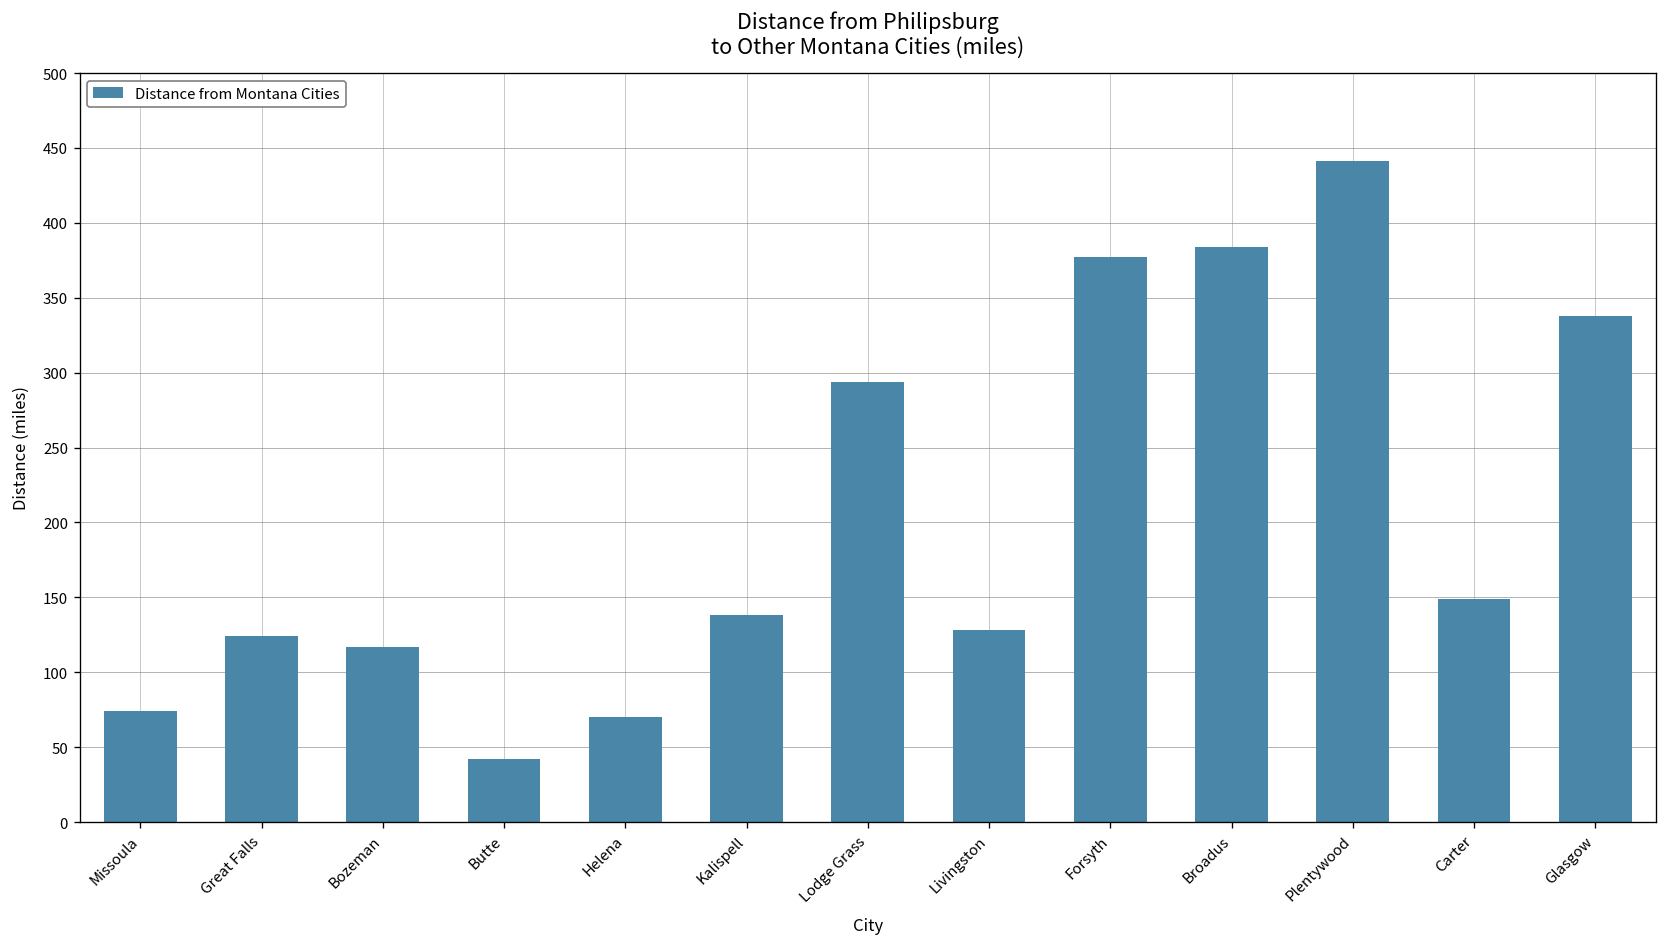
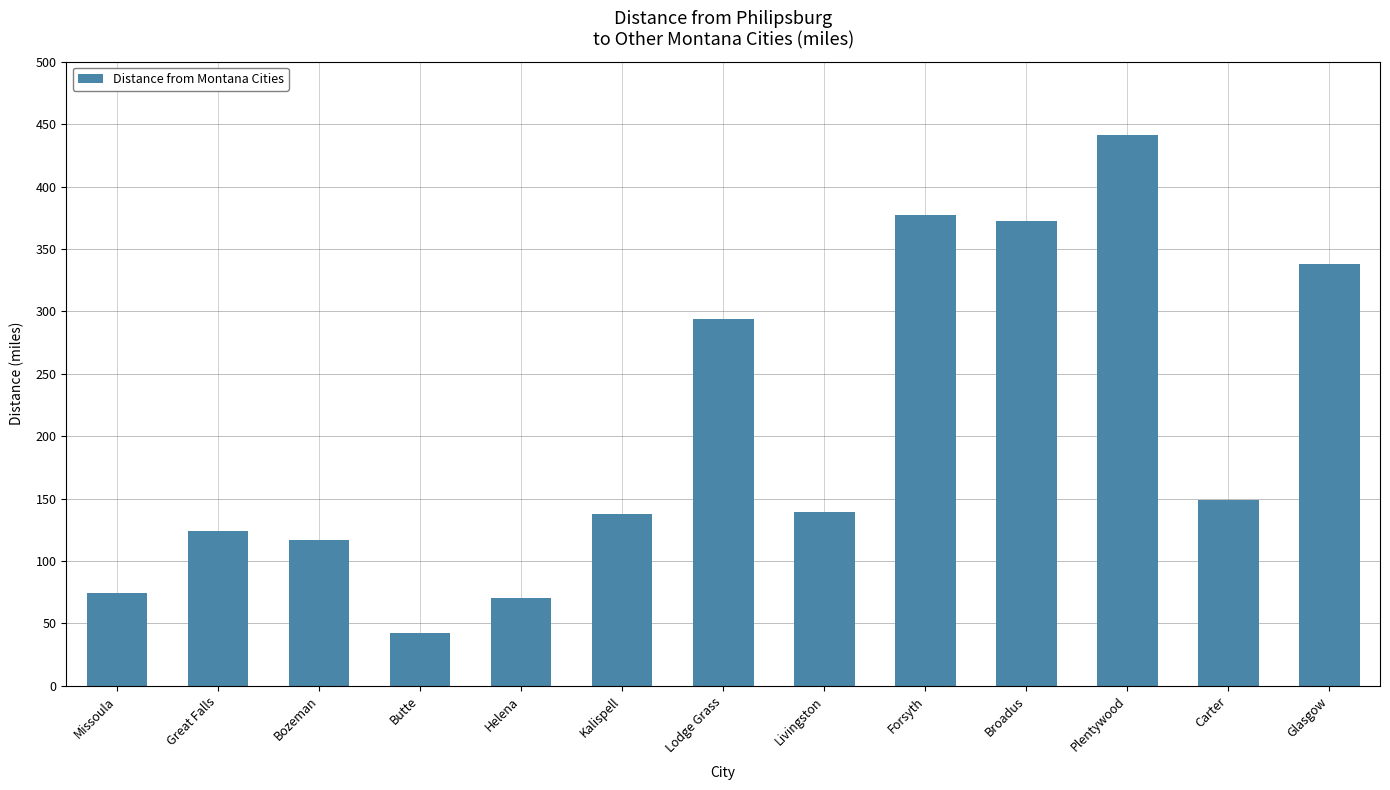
  {
    "Missoula": 74,
    "Great Falls": 124,
    "Bozeman": 117,
    "Butte": 42,
    "Helena": 70,
    "Kalispell": 138,
    "Lodge Grass": 294,
-   "Livingston": 128,
+   "Livingston": 139,
    "Forsyth": 377,
-   "Broadus": 384,
+   "Broadus": 372,
    "Plentywood": 441,
    "Carter": 149,
    "Glasgow": 338
  }
